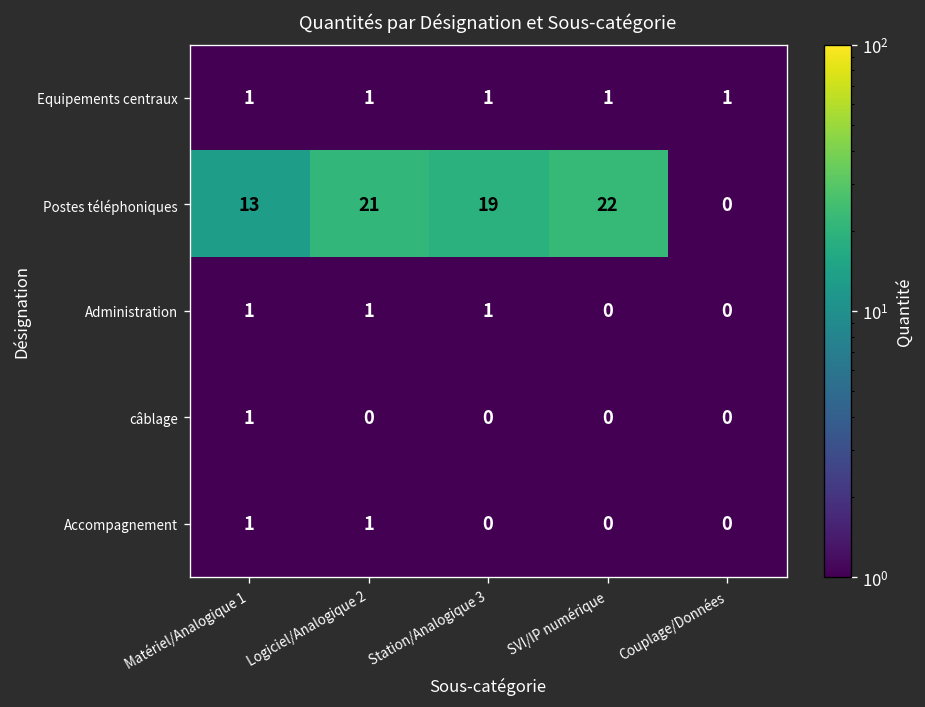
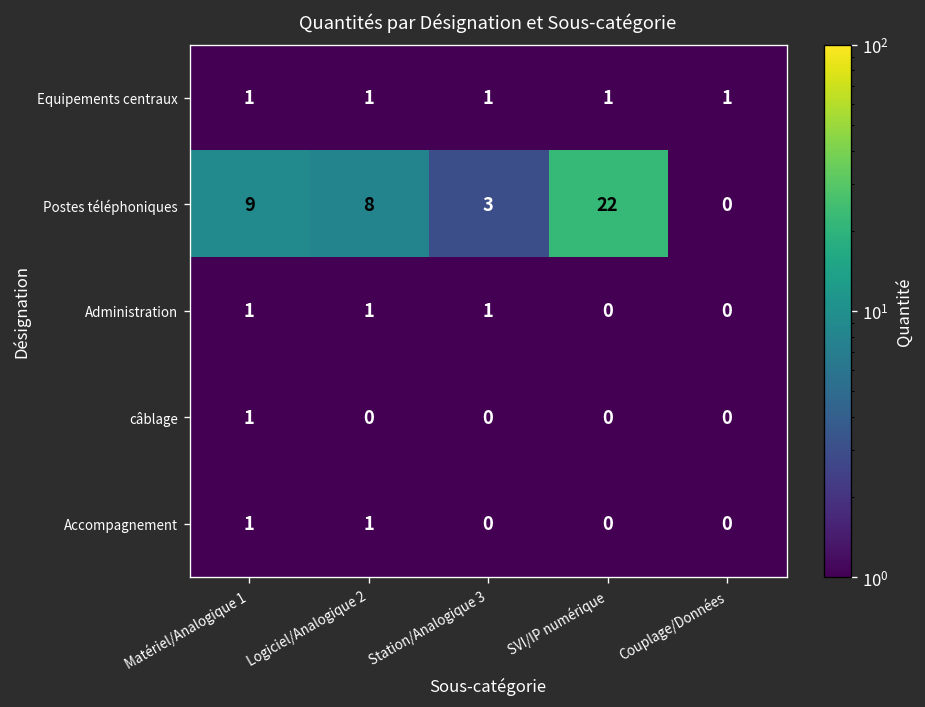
  {
    "Equipements centraux": {
      "Matériel/Analogique 1": 1,
      "Logiciel/Analogique 2": 1,
      "Station/Analogique 3": 1,
      "SVI/IP numérique": 1,
      "Couplage/Données": 1
    },
    "Postes téléphoniques": {
-     "Matériel/Analogique 1": 13,
-     "Logiciel/Analogique 2": 21,
-     "Station/Analogique 3": 19,
+     "Matériel/Analogique 1": 9,
+     "Logiciel/Analogique 2": 8,
+     "Station/Analogique 3": 3,
      "SVI/IP numérique": 22,
      "Couplage/Données": 0
    },
    "Administration": {
      "Matériel/Analogique 1": 1,
      "Logiciel/Analogique 2": 1,
      "Station/Analogique 3": 1,
      "SVI/IP numérique": 0,
      "Couplage/Données": 0
    },
    "câblage": {
      "Matériel/Analogique 1": 1,
      "Logiciel/Analogique 2": 0,
      "Station/Analogique 3": 0,
      "SVI/IP numérique": 0,
      "Couplage/Données": 0
    },
    "Accompagnement": {
      "Matériel/Analogique 1": 1,
      "Logiciel/Analogique 2": 1,
      "Station/Analogique 3": 0,
      "SVI/IP numérique": 0,
      "Couplage/Données": 0
    }
  }
